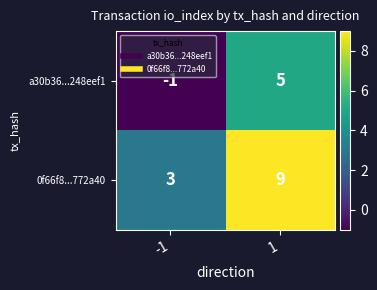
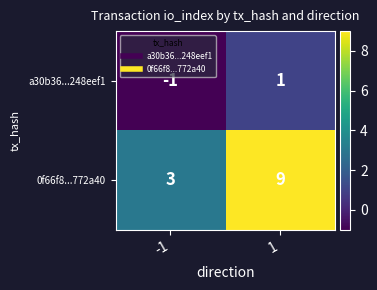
  {
    "a30b36...248eef1": {
-     "1": 5
+     "1": 1
    },
    "0f66f8...772a40": {
      "-1": 3,
      "1": 9
    }
  }
